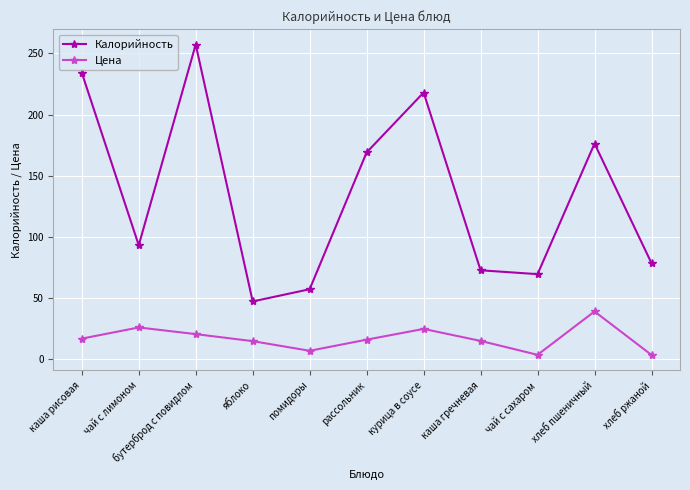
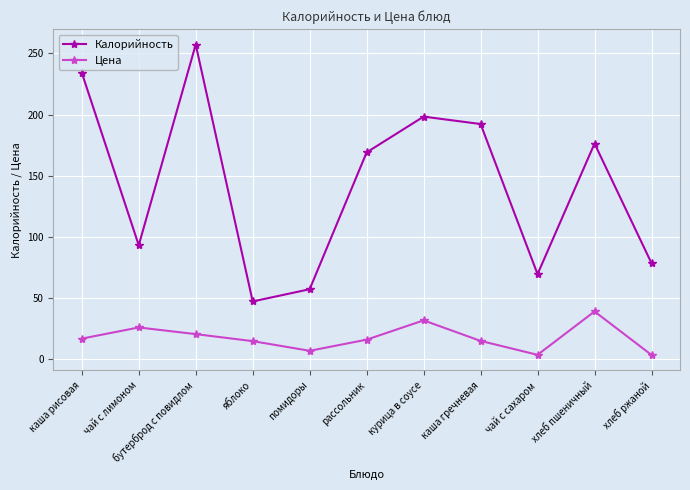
  {
    "Калорийность": {
      "каша рисовая": 234,
      "чай с лимоном": 93,
      "бутерброд с повидлом": 257,
      "яблоко": 47,
      "помидоры": 57,
      "рассольник": 169,
-     "курица в соусе": 218,
-     "каша гречневая": 73,
+     "курица в соусе": 198,
+     "каша гречневая": 192,
      "чай с сахаром": 69,
      "хлеб пшеничный": 176,
      "хлеб ржаной": 78
    },
    "Цена": {
      "каша рисовая": 17,
      "чай с лимоном": 26,
      "бутерброд с повидлом": 20,
      "яблоко": 15,
      "помидоры": 7,
      "рассольник": 16,
-     "курица в соусе": 25,
+     "курица в соусе": 32,
      "каша гречневая": 15,
      "чай с сахаром": 3,
      "хлеб пшеничный": 39,
      "хлеб ржаной": 3
    }
  }
